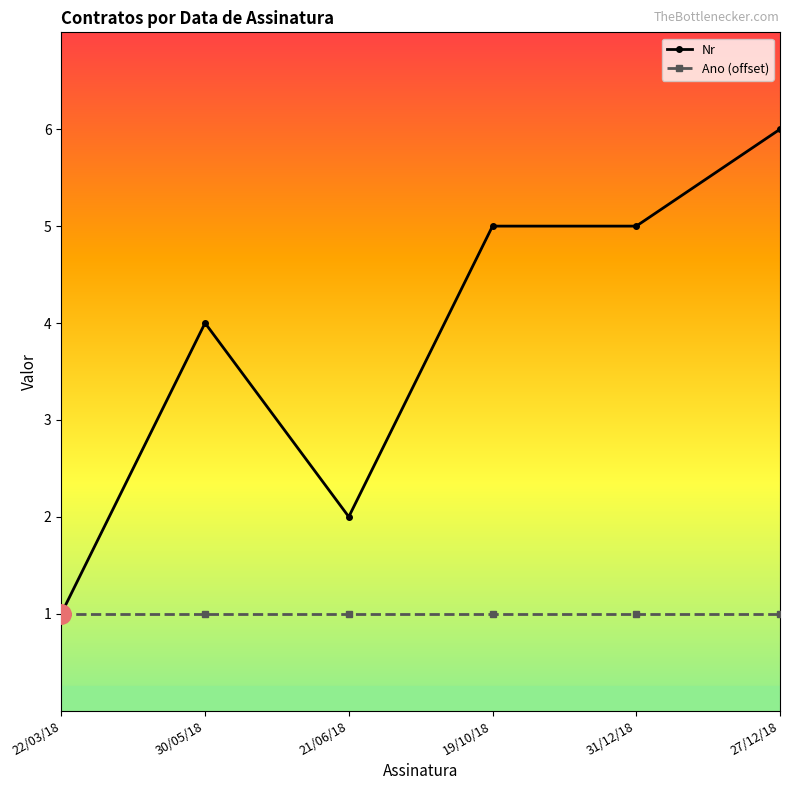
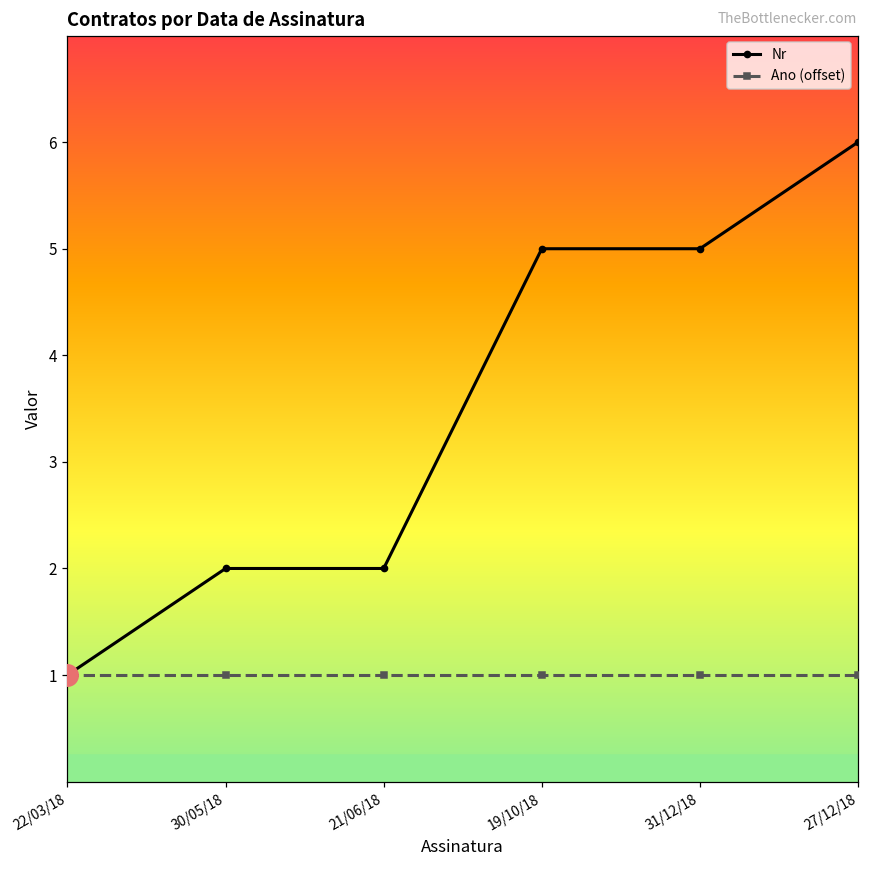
  {
    "Nr": {
-     "30/05/18": 4,
+     "30/05/18": 2,
      "21/06/18": 2,
      "19/10/18": 5,
      "31/12/18": 5,
      "27/12/18": 6
    },
    "Ano (offset)": {
      "30/05/18": 1,
      "21/06/18": 1,
      "19/10/18": 1,
      "31/12/18": 1,
      "27/12/18": 1
    }
  }
